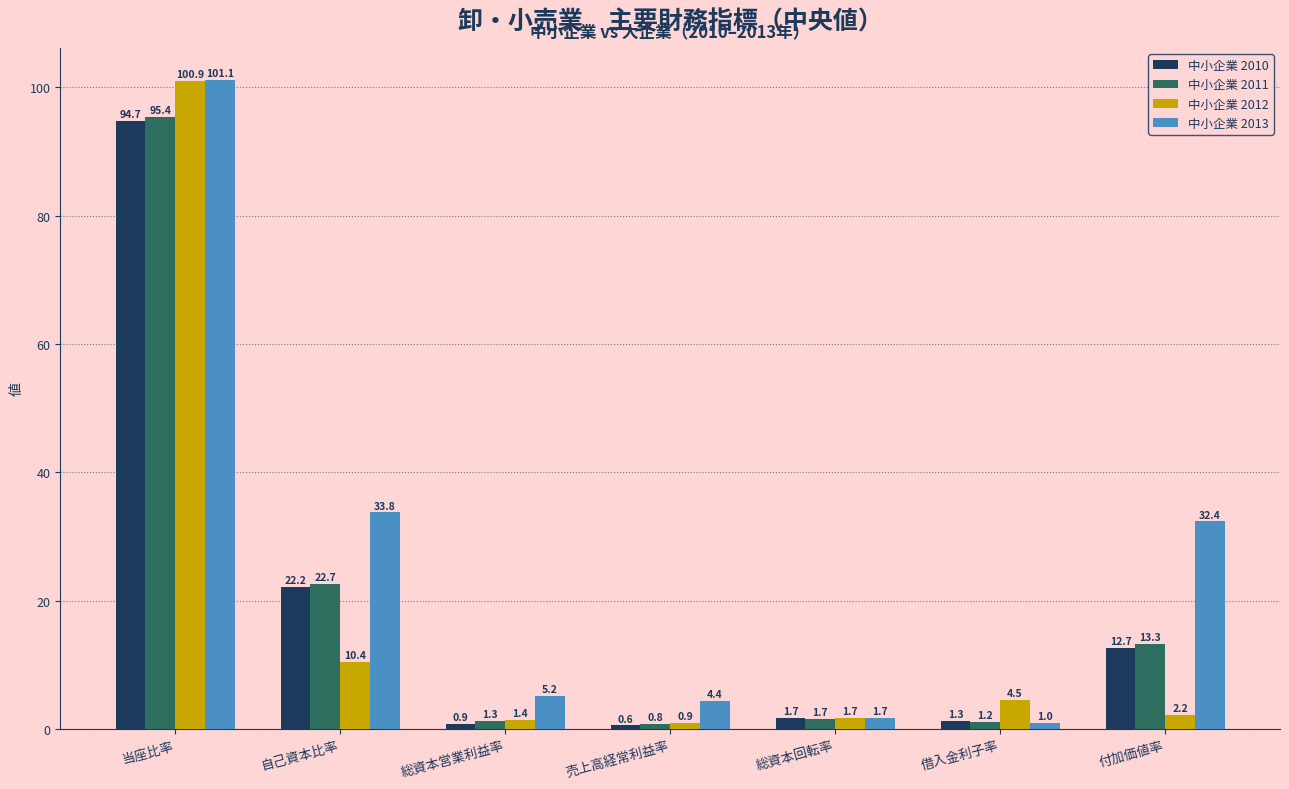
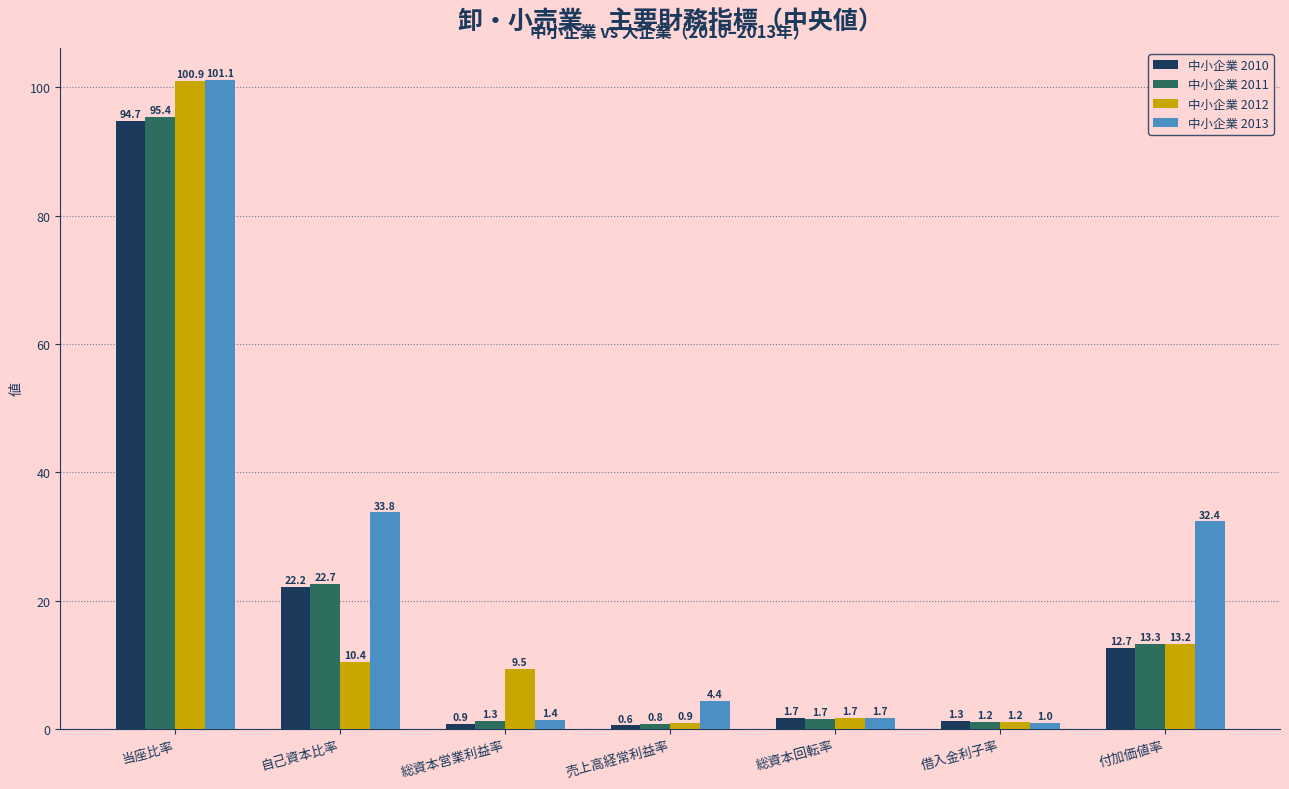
  {
    "中小企業 2012": {
      "当座比率": 100.9,
      "自己資本比率": 10.4,
-     "総資本営業利益率": 1.4,
+     "総資本営業利益率": 9.5,
      "売上高経常利益率": 0.9,
      "総資本回転率": 1.7,
-     "借入金利子率": 4.5,
-     "付加価値率": 2.2
+     "借入金利子率": 1.2,
+     "付加価値率": 13.2
    },
    "中小企業 2013": {
      "当座比率": 101.1,
      "自己資本比率": 33.8,
-     "総資本営業利益率": 5.2,
+     "総資本営業利益率": 1.4,
      "売上高経常利益率": 4.4,
      "総資本回転率": 1.7,
      "借入金利子率": 1.0,
      "付加価値率": 32.4
    }
  }
